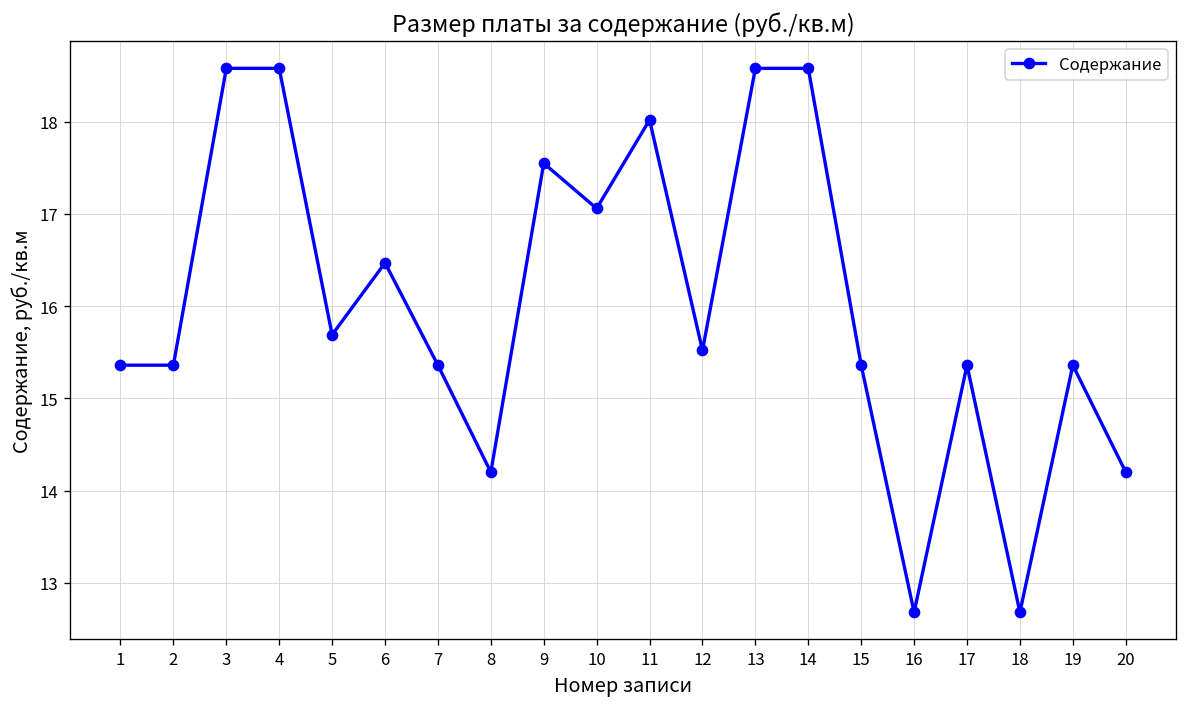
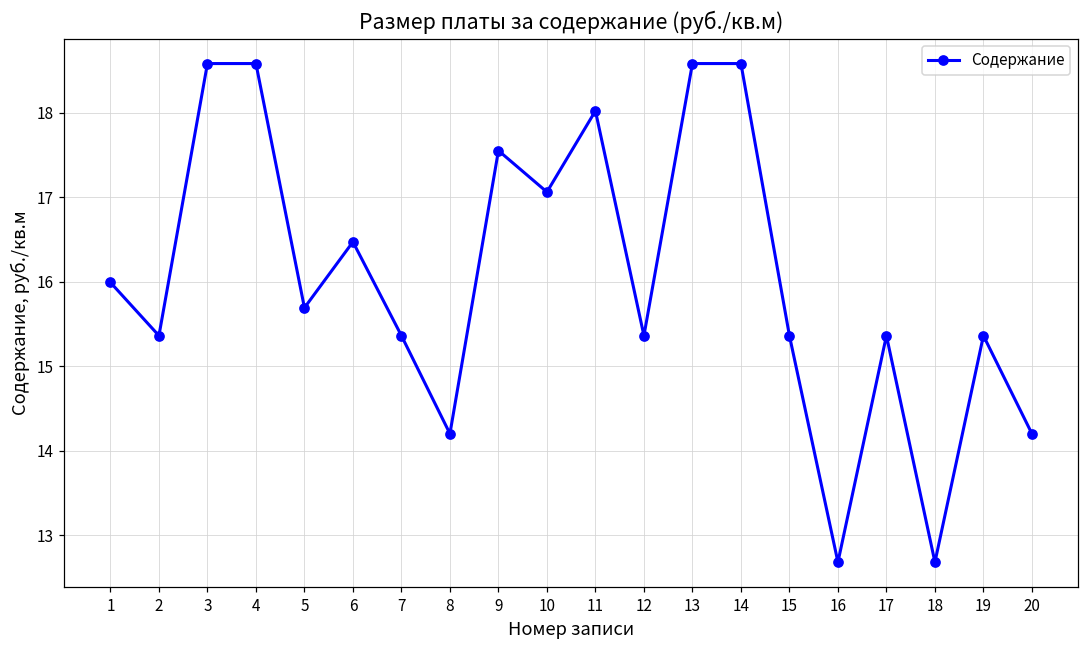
  {
-   "1": 15.4,
+   "1": 16.0,
    "2": 15.4,
    "3": 18.6,
    "4": 18.6,
    "5": 15.7,
    "6": 16.5,
    "7": 15.4,
    "8": 14.2,
    "9": 17.6,
    "10": 17.1,
    "11": 18.0,
-   "12": 15.5,
+   "12": 15.4,
    "13": 18.6,
    "14": 18.6,
    "15": 15.4,
    "16": 12.7,
    "17": 15.4,
    "18": 12.7,
    "19": 15.4,
    "20": 14.2
  }
